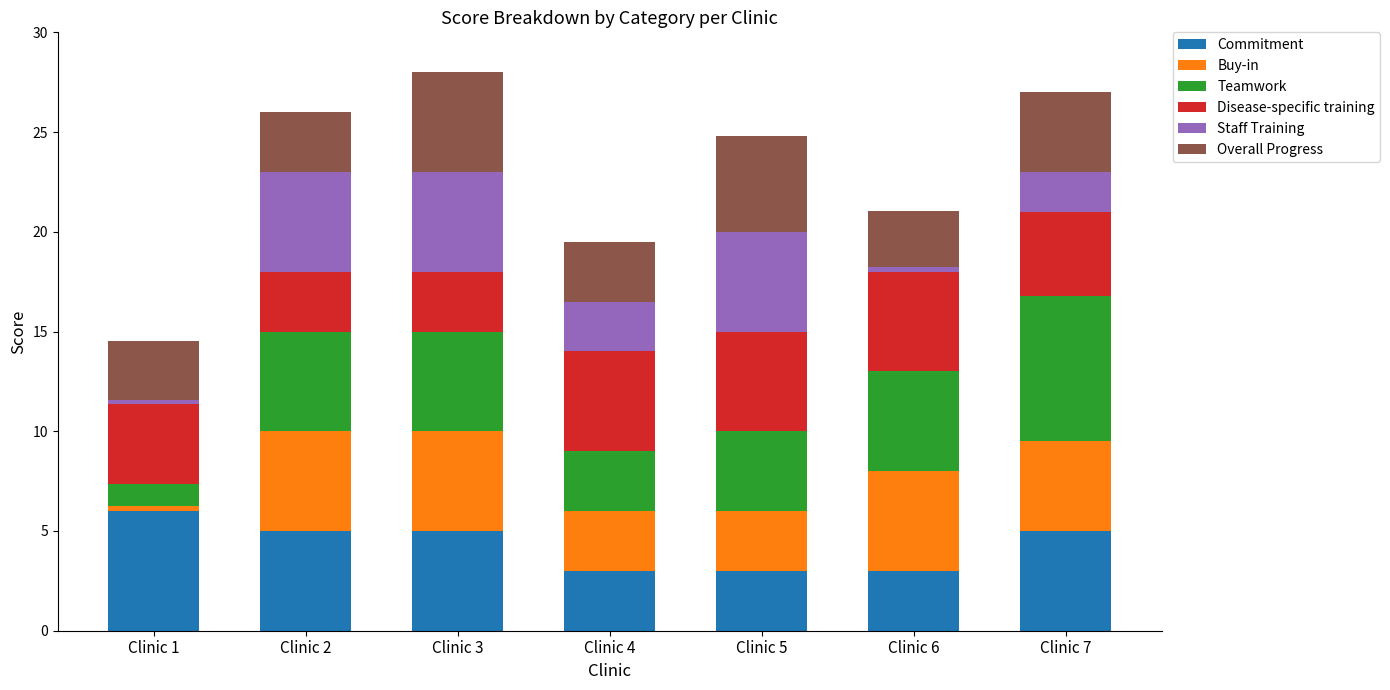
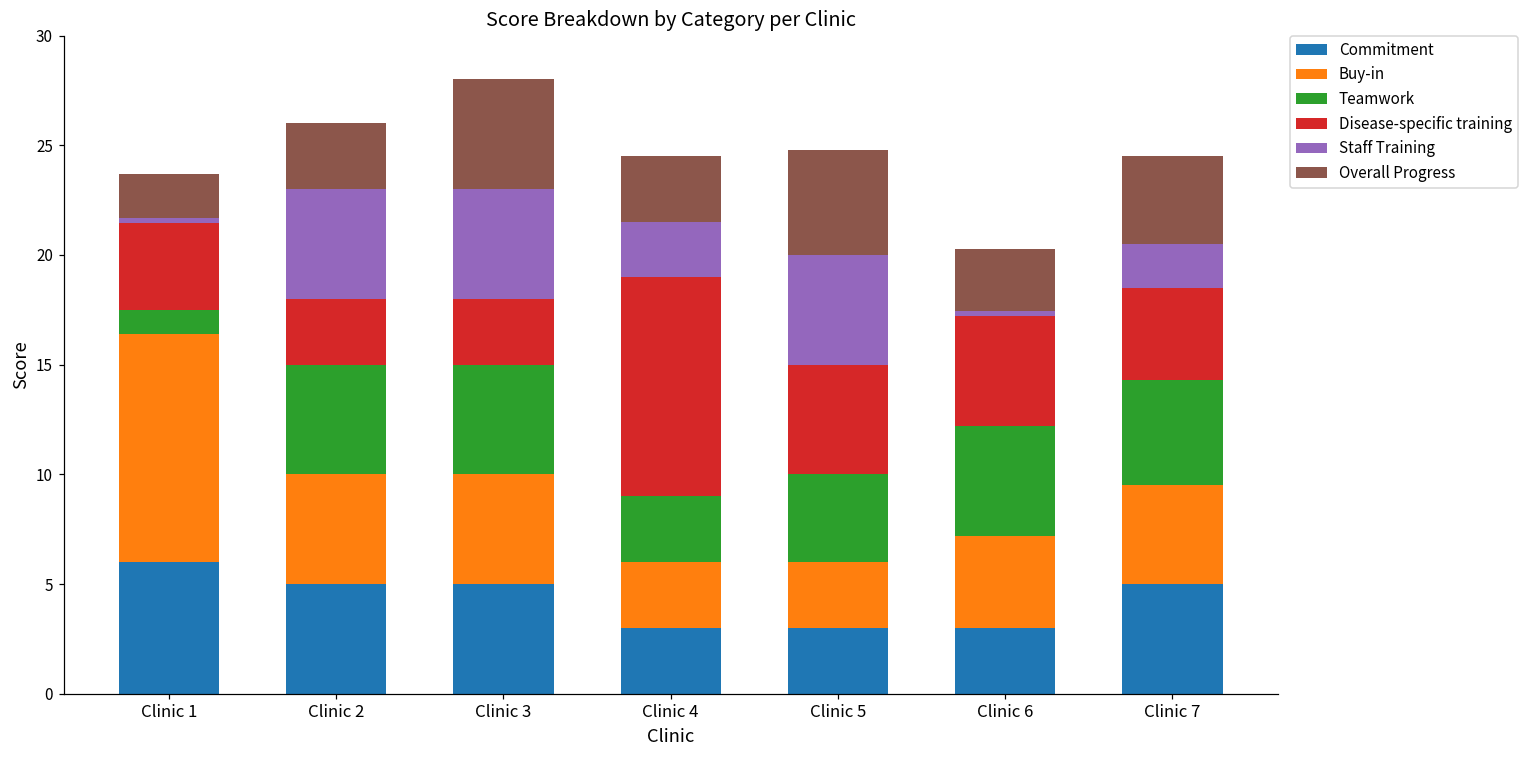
  {
    "Commitment": {
      "Clinic 1": 6.0,
      "Clinic 2": 5.0,
      "Clinic 3": 5.0,
      "Clinic 4": 3.0,
      "Clinic 5": 3.0,
      "Clinic 6": 3.0,
      "Clinic 7": 5.0
    },
    "Buy-in": {
-     "Clinic 1": 0.3,
+     "Clinic 1": 10.4,
      "Clinic 2": 5.0,
      "Clinic 3": 5.0,
      "Clinic 4": 3.0,
      "Clinic 5": 3.0,
-     "Clinic 6": 5.0,
+     "Clinic 6": 4.2,
      "Clinic 7": 4.5
    },
    "Teamwork": {
      "Clinic 1": 1.1,
      "Clinic 2": 5.0,
      "Clinic 3": 5.0,
      "Clinic 4": 3.0,
      "Clinic 5": 4.0,
      "Clinic 6": 5.0,
-     "Clinic 7": 7.3
+     "Clinic 7": 4.8
    },
    "Disease-specific training": {
      "Clinic 1": 4,
      "Clinic 2": 3,
      "Clinic 3": 3,
-     "Clinic 4": 5,
+     "Clinic 4": 10,
      "Clinic 5": 5,
      "Clinic 6": 5,
      "Clinic 7": 4.2
    },
    "Staff Training": {
      "Clinic 1": 0.2,
      "Clinic 2": 5.0,
      "Clinic 3": 5.0,
      "Clinic 4": 2.5,
      "Clinic 5": 5.0,
      "Clinic 6": 0.3,
      "Clinic 7": 2.0
    },
    "Overall Progress": {
-     "Clinic 1": 3,
+     "Clinic 1": 2,
      "Clinic 2": 3,
      "Clinic 3": 5,
      "Clinic 4": 3,
      "Clinic 5": 4.8,
      "Clinic 6": 2.8,
      "Clinic 7": 4
    }
  }
